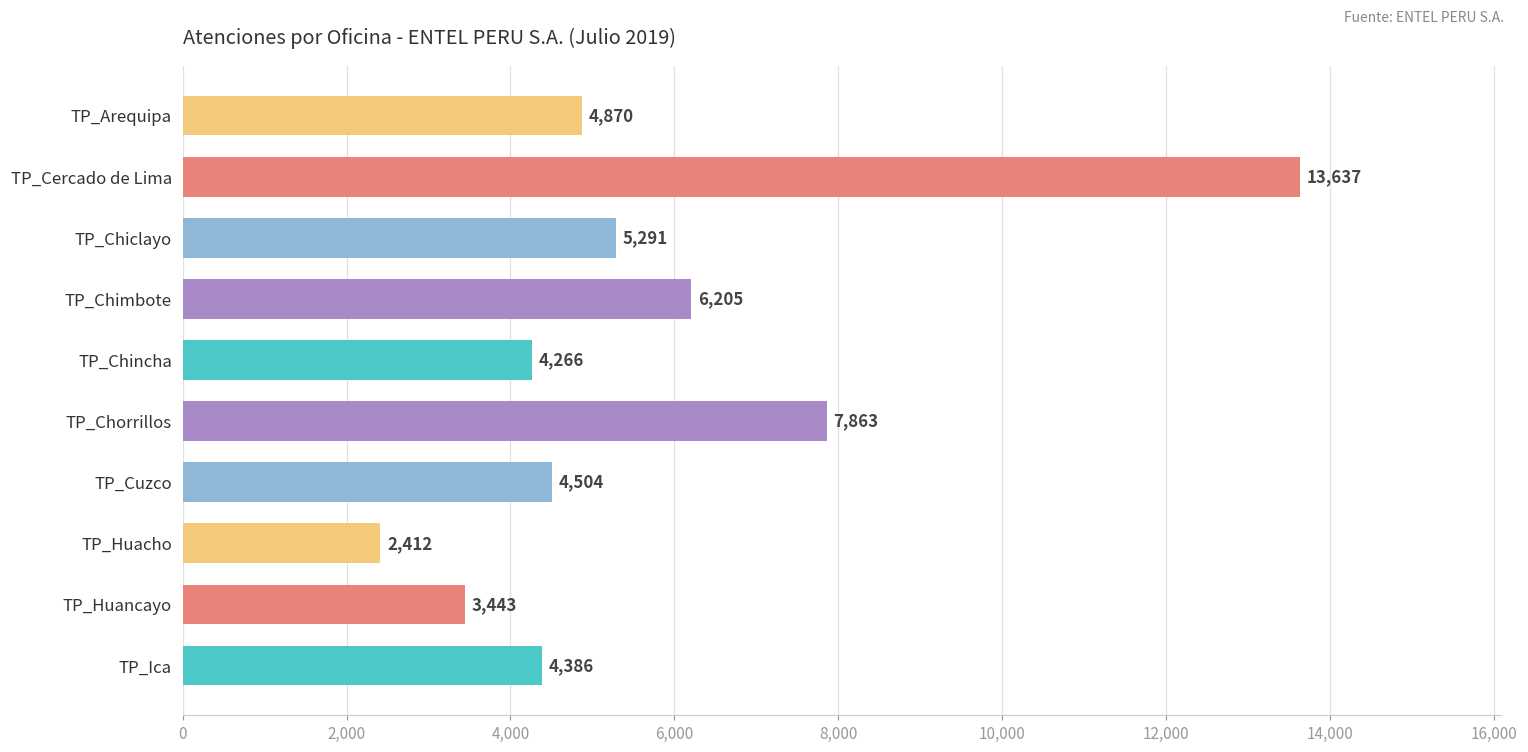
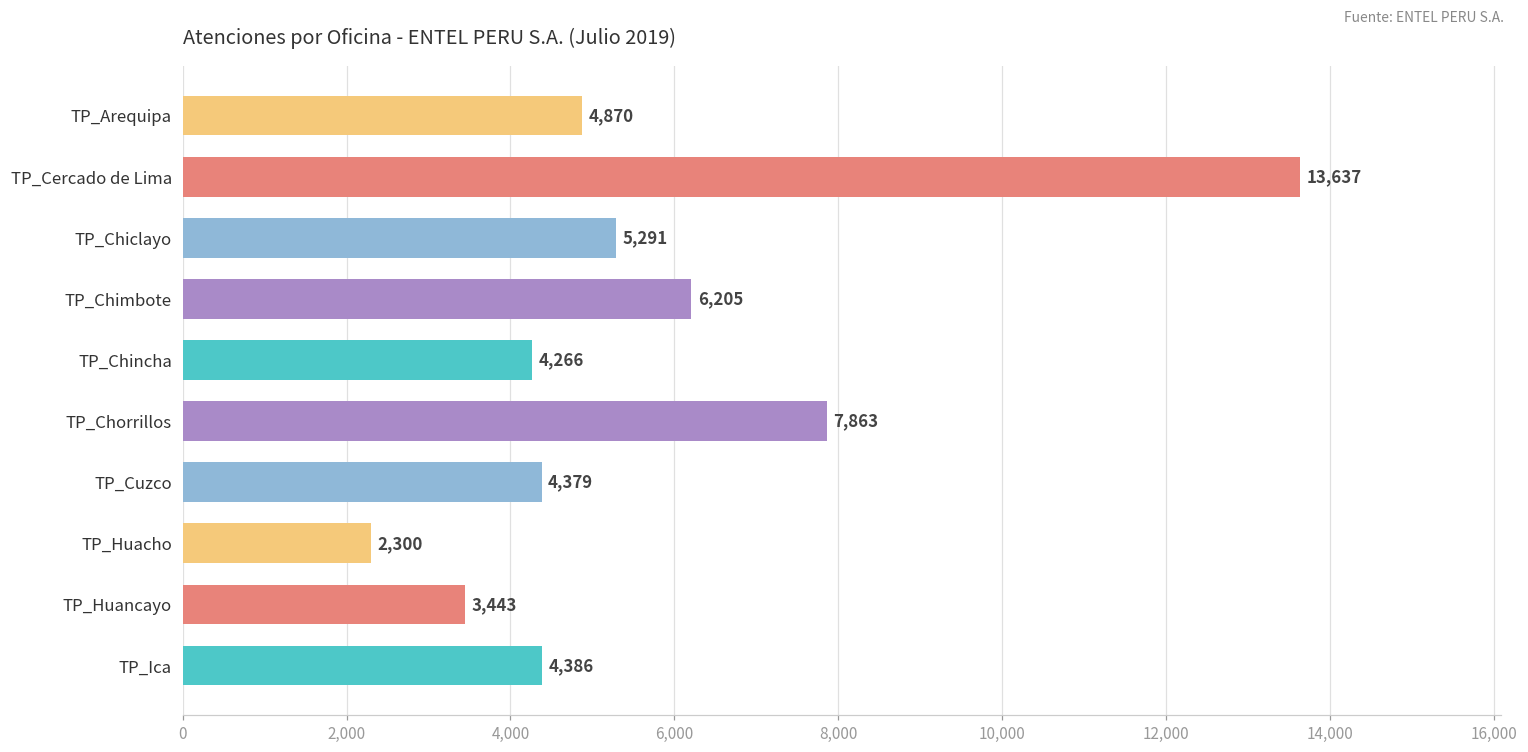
  {
    "TP_Arequipa": "4,870",
    "TP_Cercado de Lima": "13,637",
    "TP_Chiclayo": "5,291",
    "TP_Chimbote": "6,205",
    "TP_Chincha": "4,266",
    "TP_Chorrillos": "7,863",
-   "TP_Cuzco": "4,504",
-   "TP_Huacho": "2,412",
+   "TP_Cuzco": "4,379",
+   "TP_Huacho": "2,300",
    "TP_Huancayo": "3,443",
    "TP_Ica": "4,386"
  }
